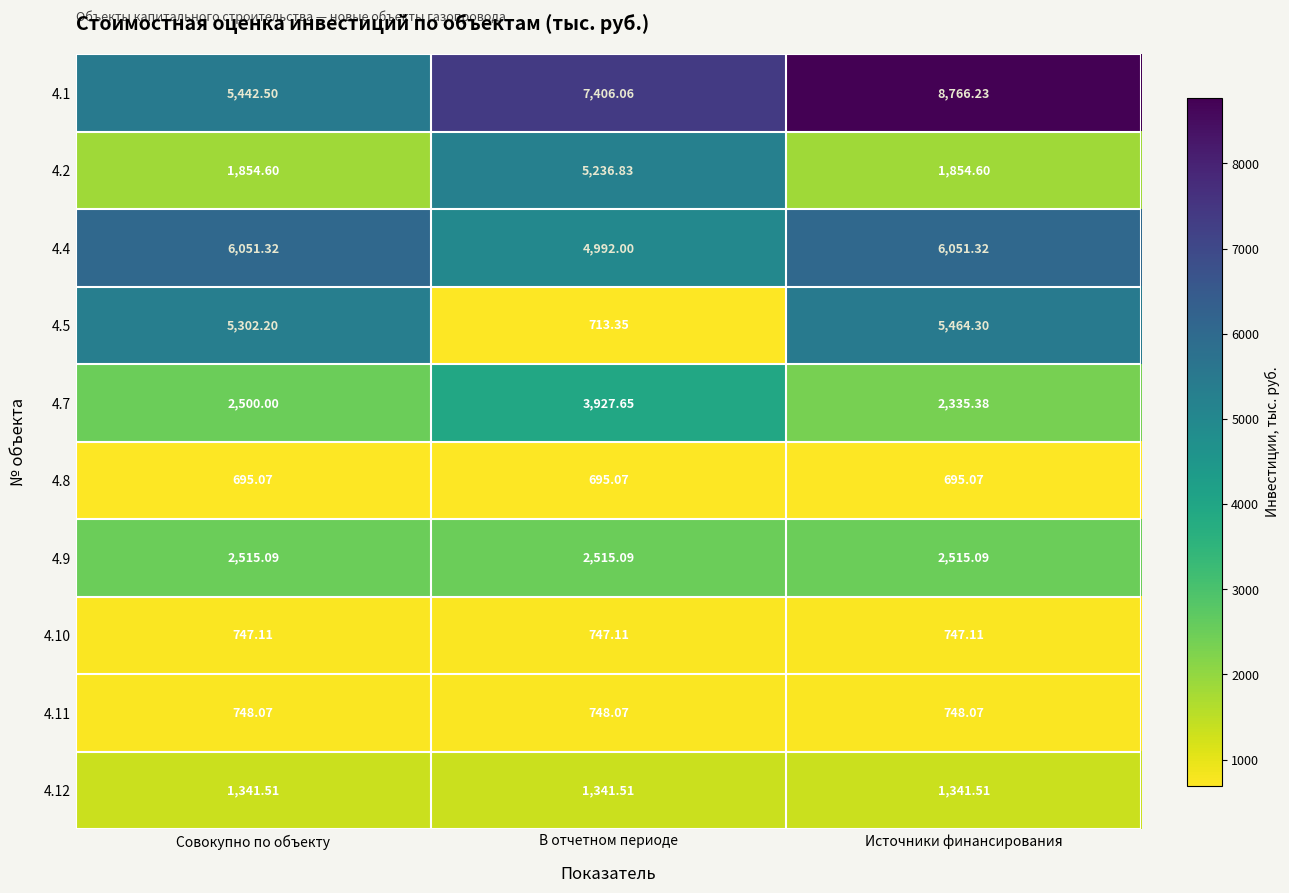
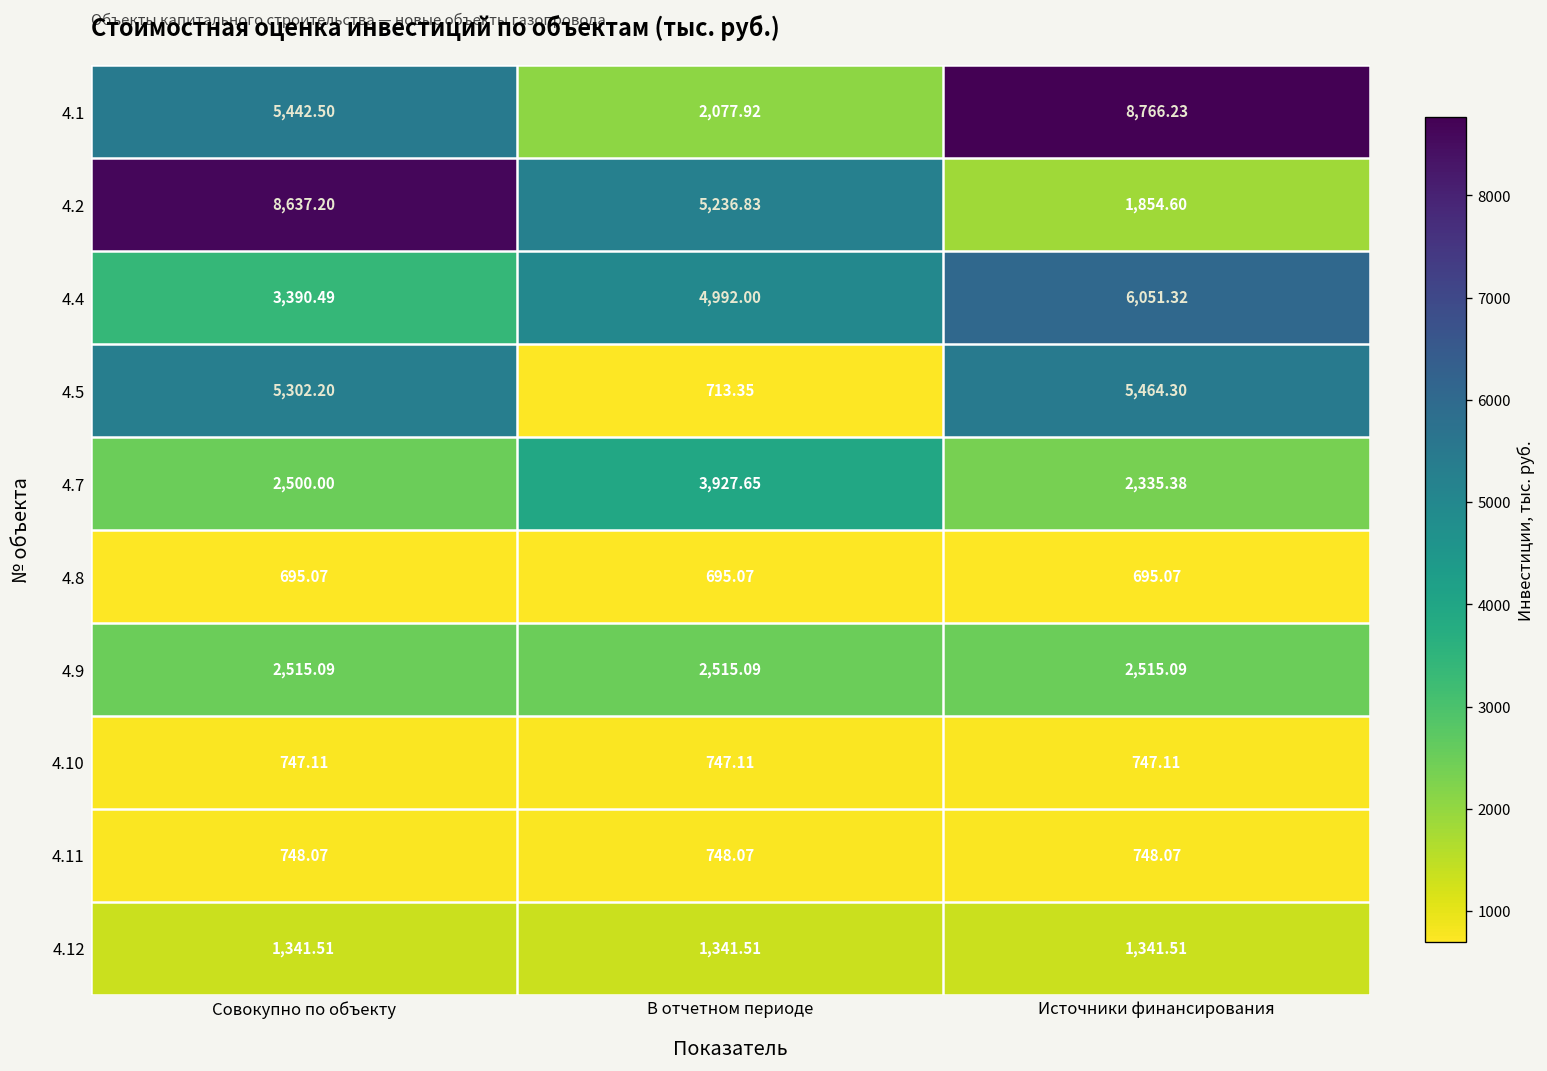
  {
    "4.1": {
      "Совокупно по объекту": "5,442.50",
-     "В отчетном периоде": "7,406.06",
+     "В отчетном периоде": "2,077.92",
      "Источники финансирования": "8,766.23"
    },
    "4.2": {
-     "Совокупно по объекту": "1,854.60",
+     "Совокупно по объекту": "8,637.20",
      "В отчетном периоде": "5,236.83",
      "Источники финансирования": "1,854.60"
    },
    "4.4": {
-     "Совокупно по объекту": "6,051.32",
+     "Совокупно по объекту": "3,390.49",
      "В отчетном периоде": "4,992.00",
      "Источники финансирования": "6,051.32"
    },
    "4.5": {
      "Совокупно по объекту": "5,302.20",
      "В отчетном периоде": "713.35",
      "Источники финансирования": "5,464.30"
    },
    "4.7": {
      "Совокупно по объекту": "2,500.00",
      "В отчетном периоде": "3,927.65",
      "Источники финансирования": "2,335.38"
    },
    "4.8": {
      "Совокупно по объекту": "695.07",
      "В отчетном периоде": "695.07",
      "Источники финансирования": "695.07"
    },
    "4.9": {
      "Совокупно по объекту": "2,515.09",
      "В отчетном периоде": "2,515.09",
      "Источники финансирования": "2,515.09"
    },
    "4.10": {
      "Совокупно по объекту": "747.11",
      "В отчетном периоде": "747.11",
      "Источники финансирования": "747.11"
    },
    "4.11": {
      "Совокупно по объекту": "748.07",
      "В отчетном периоде": "748.07",
      "Источники финансирования": "748.07"
    },
    "4.12": {
      "Совокупно по объекту": "1,341.51",
      "В отчетном периоде": "1,341.51",
      "Источники финансирования": "1,341.51"
    }
  }
